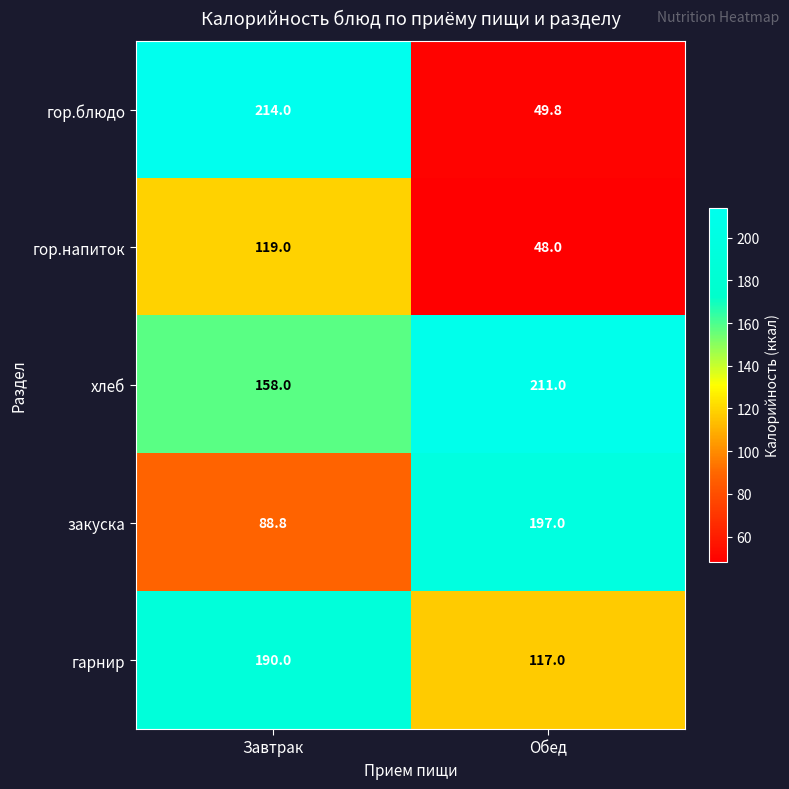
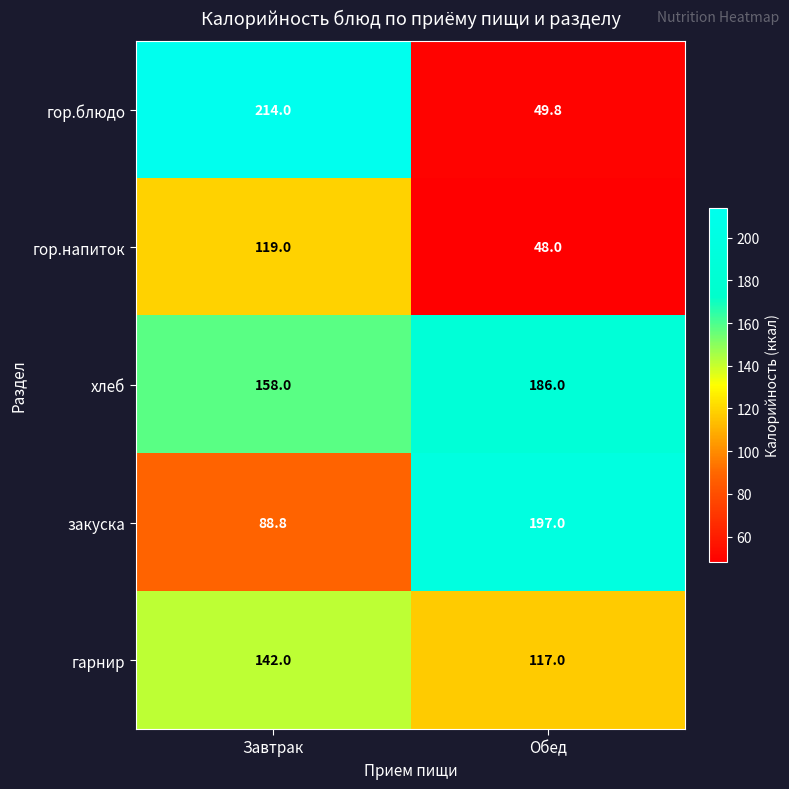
  {
    "гор.блюдо": {
      "Завтрак": 214.0,
      "Обед": 49.8
    },
    "гор.напиток": {
      "Завтрак": 119.0,
      "Обед": 48.0
    },
    "хлеб": {
      "Завтрак": 158.0,
-     "Обед": 211.0
+     "Обед": 186.0
    },
    "закуска": {
      "Завтрак": 88.8,
      "Обед": 197.0
    },
    "гарнир": {
-     "Завтрак": 190.0,
+     "Завтрак": 142.0,
      "Обед": 117.0
    }
  }
